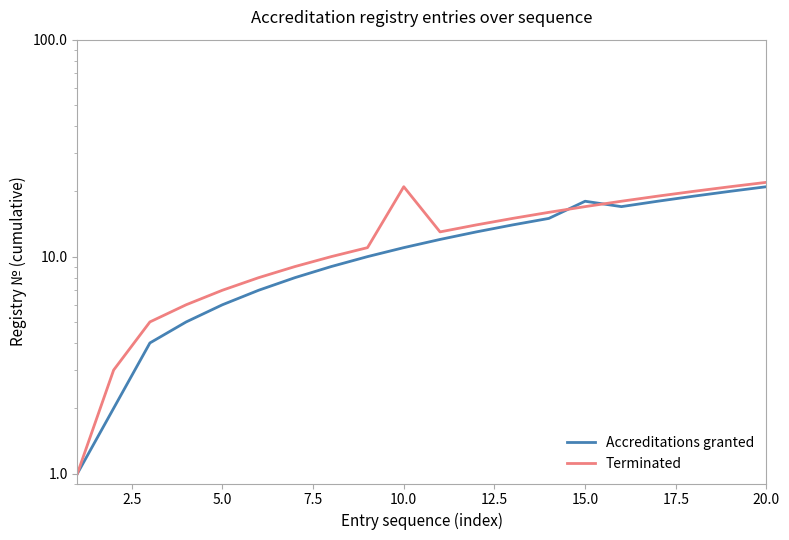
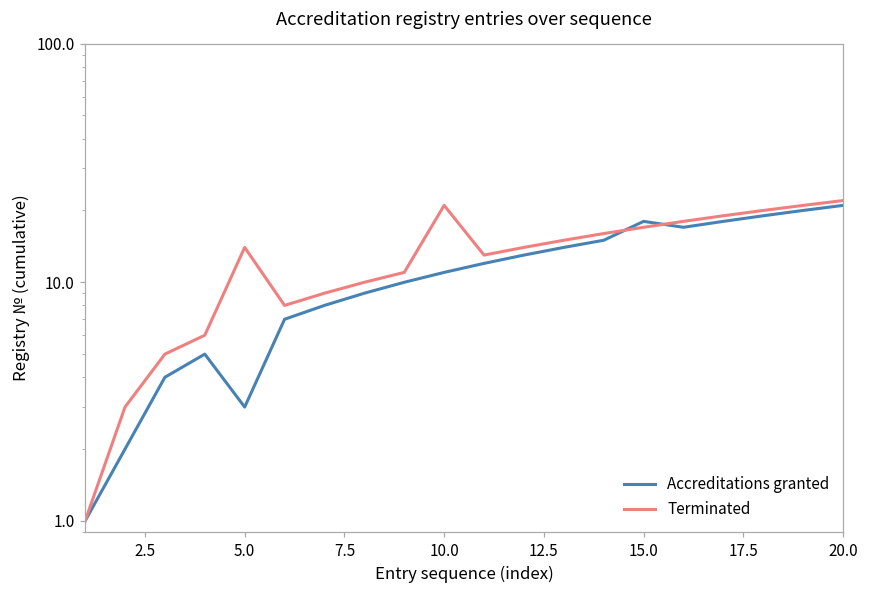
  {
    "Accreditations granted": {
-     "5.0": 6,
+     "5.0": 3,
      "10.0": 11,
      "15.0": 18,
      "20.0": 21
    },
    "Terminated": {
-     "5.0": 7,
+     "5.0": 14,
      "10.0": 21,
      "15.0": 17,
      "20.0": 22
    }
  }
